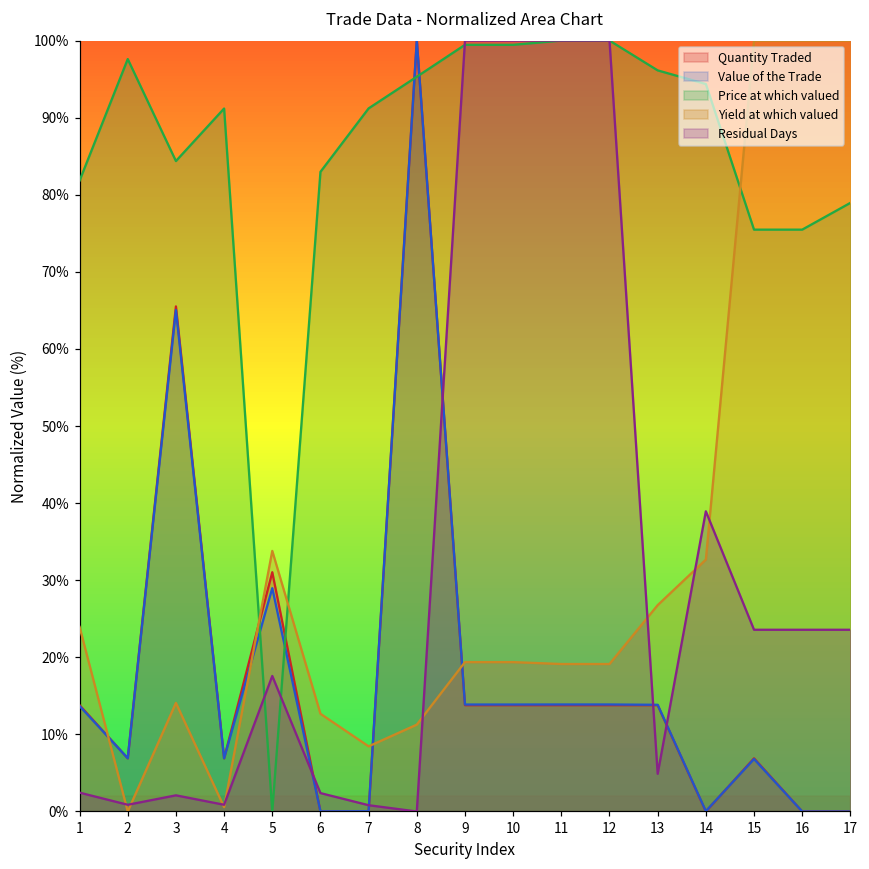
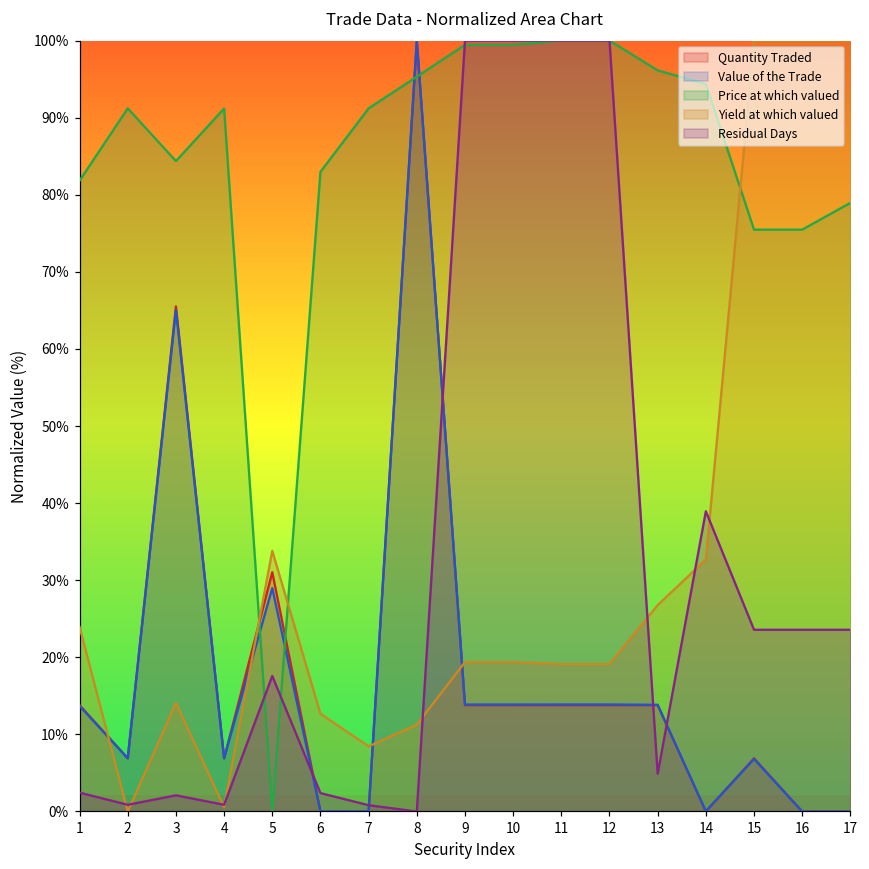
  {
    "Price at which valued": {
      "1": "82%",
-     "2": "98%",
+     "2": "91%",
      "3": "84%",
      "4": "91%",
      "6": "83%",
      "7": "91%",
      "8": "95%",
      "9": "99%",
      "10": "99%",
      "13": "96%",
      "15": "75%",
      "16": "75%",
      "17": "79%"
    }
  }
